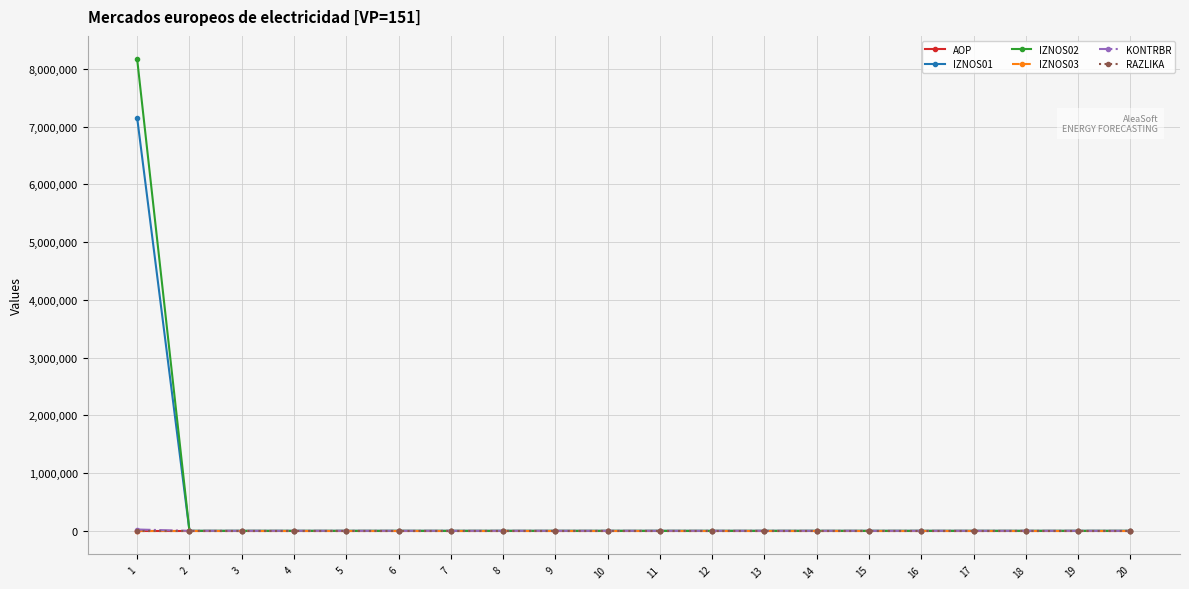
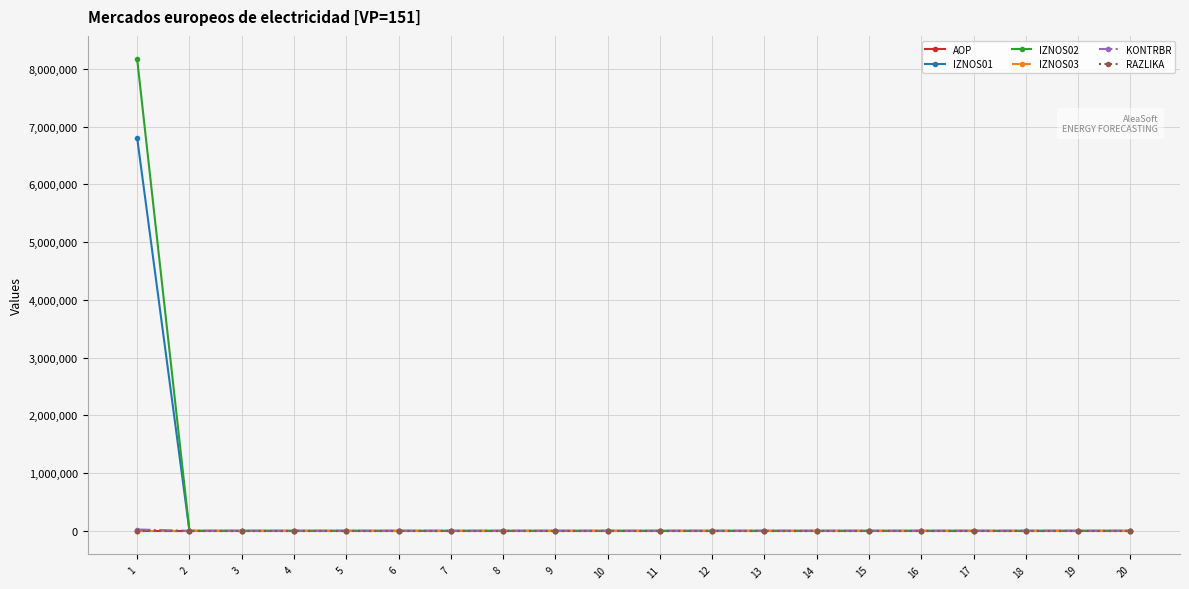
  {
    "IZNOS01": {
-     "1": "7,200,000"
+     "1": "6,800,000"
    },
    "IZNOS02": {
      "1": "8,200,000"
    }
  }
